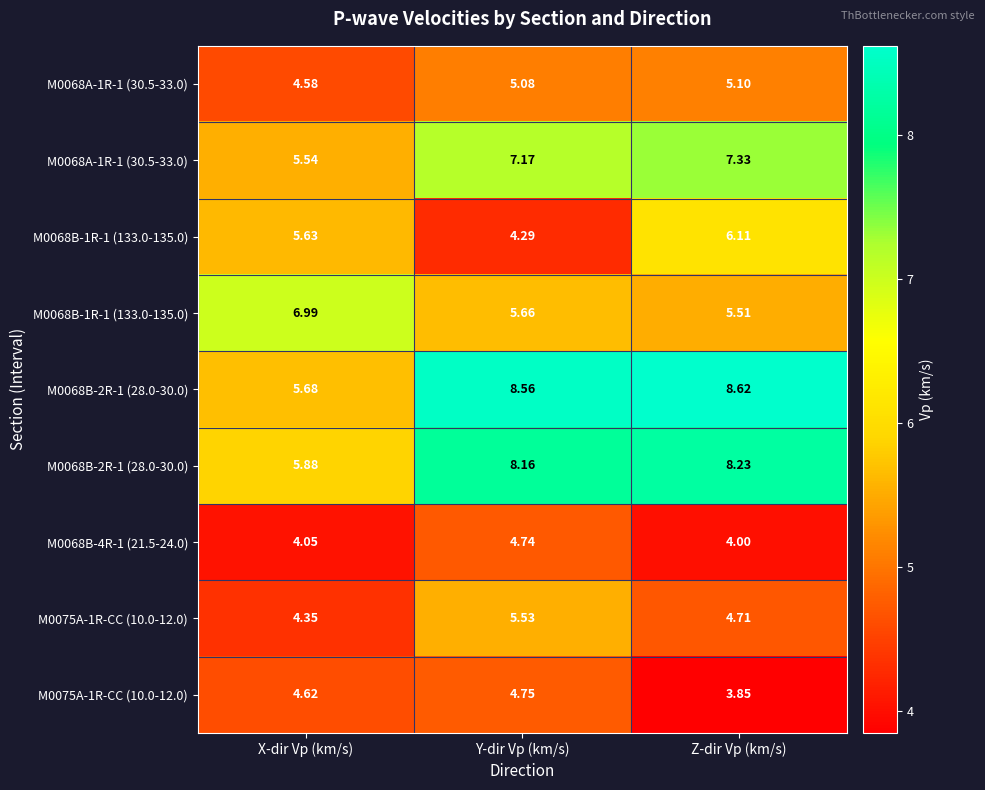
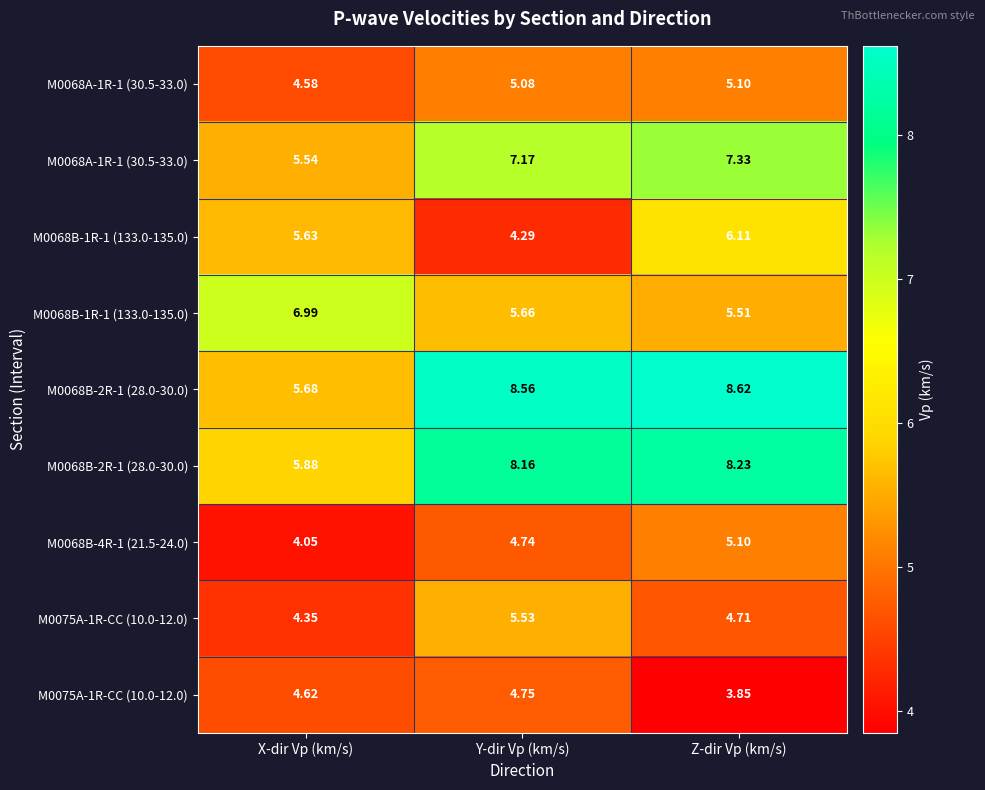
  {
    "M0068B-4R-1 (21.5-24.0)": {
      "X-dir Vp (km/s)": 4.05,
      "Y-dir Vp (km/s)": 4.74,
-     "Z-dir Vp (km/s)": 4.00
+     "Z-dir Vp (km/s)": 5.10
    }
  }
